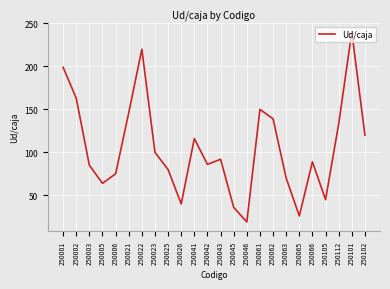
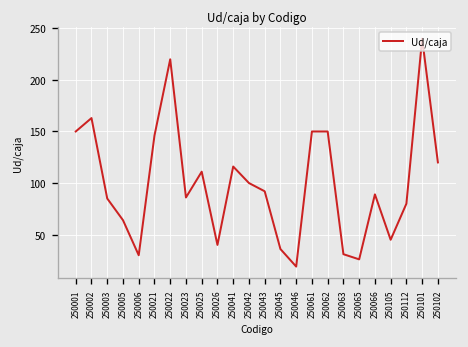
  {
-   "250001": 200,
+   "250001": 150,
    "250002": 160,
    "250003": 90,
    "250005": 60,
-   "250006": 80,
+   "250006": 30,
    "250021": 150,
    "250022": 220,
-   "250023": 100,
-   "250025": 80,
+   "250023": 90,
+   "250025": 110,
    "250026": 40,
    "250041": 120,
-   "250042": 90,
+   "250042": 100,
    "250043": 90,
    "250045": 40,
    "250046": 20,
    "250061": 150,
-   "250062": 140,
-   "250063": 70,
+   "250062": 150,
+   "250063": 30,
    "250065": 30,
    "250066": 90,
    "250105": 50,
-   "250112": 130,
+   "250112": 80,
    "250102": 120
  }
